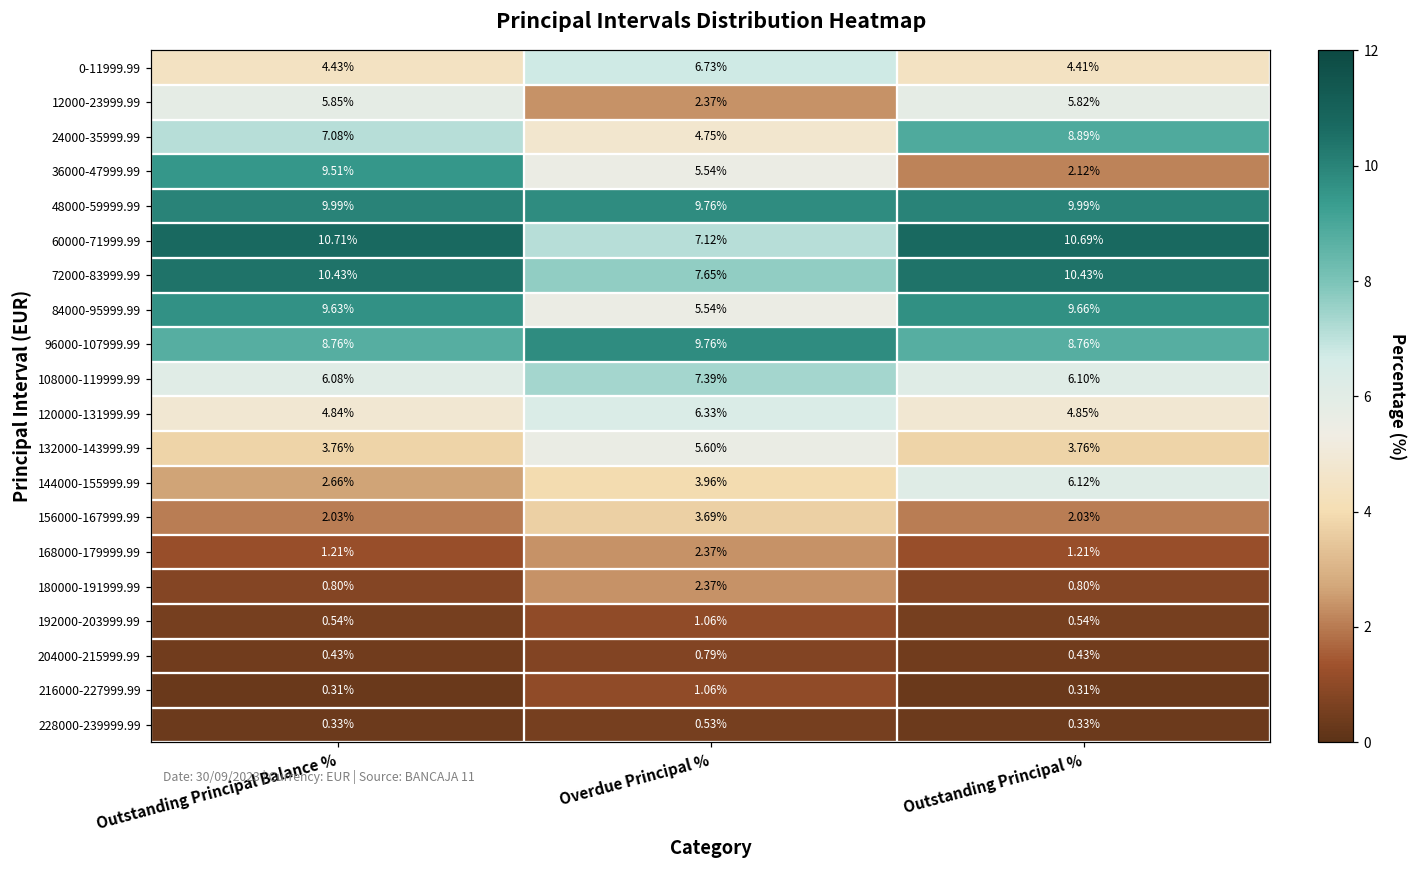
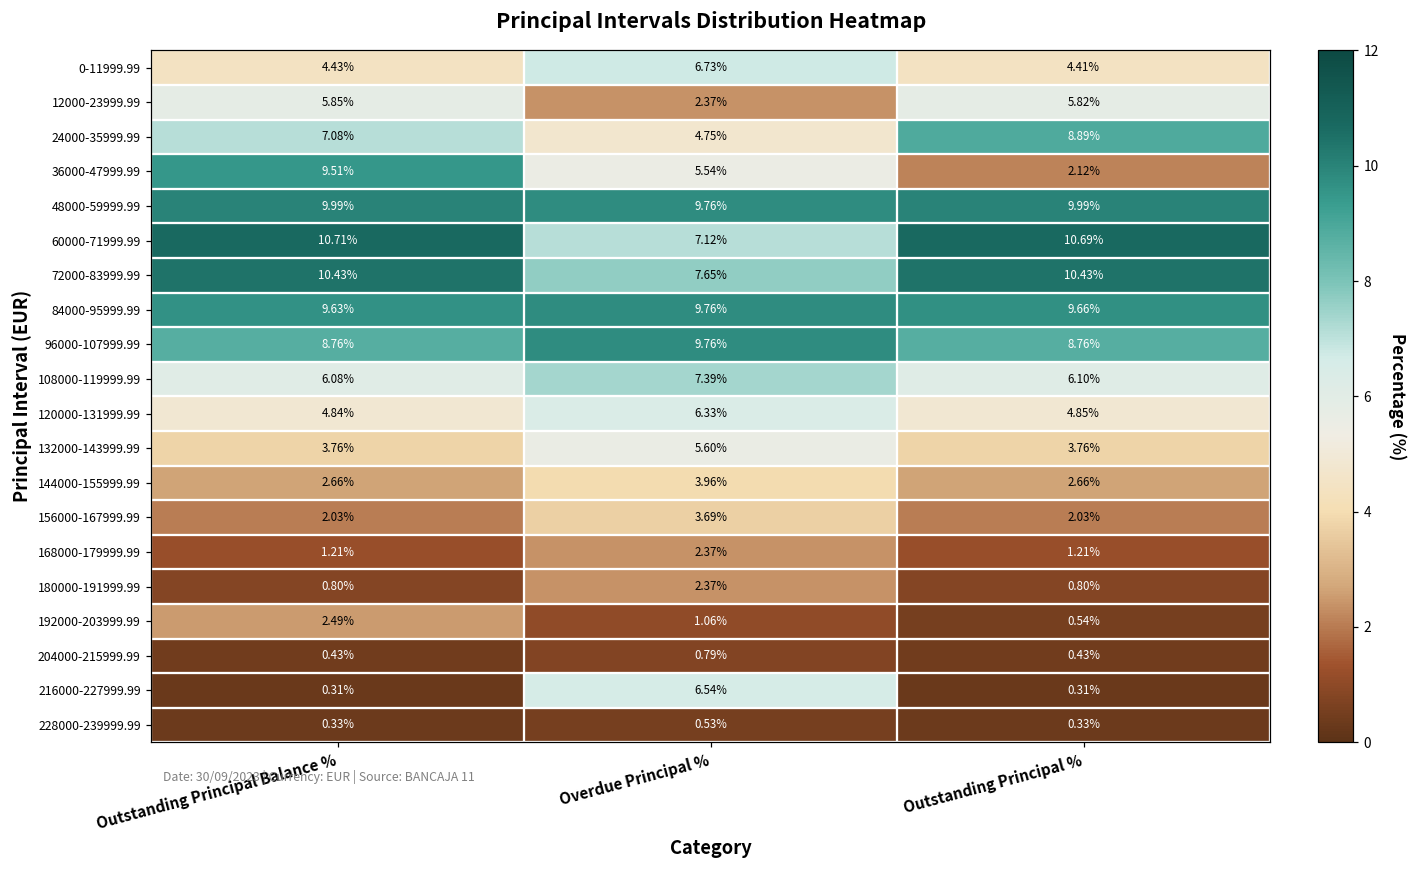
  {
    "0-11999.99": {
      "Outstanding Principal Balance %": "4.43%",
      "Overdue Principal %": "6.73%",
      "Outstanding Principal %": "4.41%"
    },
    "12000-23999.99": {
      "Outstanding Principal Balance %": "5.85%",
      "Overdue Principal %": "2.37%",
      "Outstanding Principal %": "5.82%"
    },
    "24000-35999.99": {
      "Outstanding Principal Balance %": "7.08%",
      "Overdue Principal %": "4.75%",
      "Outstanding Principal %": "8.89%"
    },
    "36000-47999.99": {
      "Outstanding Principal Balance %": "9.51%",
      "Overdue Principal %": "5.54%",
      "Outstanding Principal %": "2.12%"
    },
    "48000-59999.99": {
      "Outstanding Principal Balance %": "9.99%",
      "Overdue Principal %": "9.76%",
      "Outstanding Principal %": "9.99%"
    },
    "60000-71999.99": {
      "Outstanding Principal Balance %": "10.71%",
      "Overdue Principal %": "7.12%",
      "Outstanding Principal %": "10.69%"
    },
    "72000-83999.99": {
      "Outstanding Principal Balance %": "10.43%",
      "Overdue Principal %": "7.65%",
      "Outstanding Principal %": "10.43%"
    },
    "84000-95999.99": {
      "Outstanding Principal Balance %": "9.63%",
-     "Overdue Principal %": "5.54%",
+     "Overdue Principal %": "9.76%",
      "Outstanding Principal %": "9.66%"
    },
    "96000-107999.99": {
      "Outstanding Principal Balance %": "8.76%",
      "Overdue Principal %": "9.76%",
      "Outstanding Principal %": "8.76%"
    },
    "108000-119999.99": {
      "Outstanding Principal Balance %": "6.08%",
      "Overdue Principal %": "7.39%",
      "Outstanding Principal %": "6.10%"
    },
    "120000-131999.99": {
      "Outstanding Principal Balance %": "4.84%",
      "Overdue Principal %": "6.33%",
      "Outstanding Principal %": "4.85%"
    },
    "132000-143999.99": {
      "Outstanding Principal Balance %": "3.76%",
      "Overdue Principal %": "5.60%",
      "Outstanding Principal %": "3.76%"
    },
    "144000-155999.99": {
      "Outstanding Principal Balance %": "2.66%",
      "Overdue Principal %": "3.96%",
-     "Outstanding Principal %": "6.12%"
+     "Outstanding Principal %": "2.66%"
    },
    "156000-167999.99": {
      "Outstanding Principal Balance %": "2.03%",
      "Overdue Principal %": "3.69%",
      "Outstanding Principal %": "2.03%"
    },
    "168000-179999.99": {
      "Outstanding Principal Balance %": "1.21%",
      "Overdue Principal %": "2.37%",
      "Outstanding Principal %": "1.21%"
    },
    "180000-191999.99": {
      "Outstanding Principal Balance %": "0.80%",
      "Overdue Principal %": "2.37%",
      "Outstanding Principal %": "0.80%"
    },
    "192000-203999.99": {
-     "Outstanding Principal Balance %": "0.54%",
+     "Outstanding Principal Balance %": "2.49%",
      "Overdue Principal %": "1.06%",
      "Outstanding Principal %": "0.54%"
    },
    "204000-215999.99": {
      "Outstanding Principal Balance %": "0.43%",
      "Overdue Principal %": "0.79%",
      "Outstanding Principal %": "0.43%"
    },
    "216000-227999.99": {
      "Outstanding Principal Balance %": "0.31%",
-     "Overdue Principal %": "1.06%",
+     "Overdue Principal %": "6.54%",
      "Outstanding Principal %": "0.31%"
    },
    "228000-239999.99": {
      "Outstanding Principal Balance %": "0.33%",
      "Overdue Principal %": "0.53%",
      "Outstanding Principal %": "0.33%"
    }
  }
